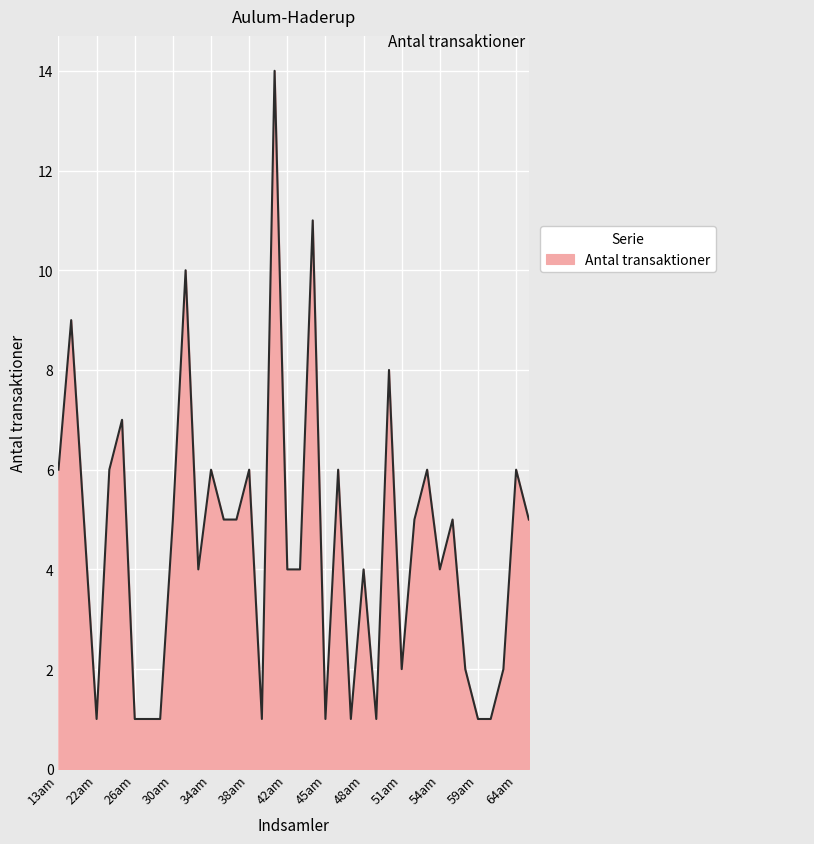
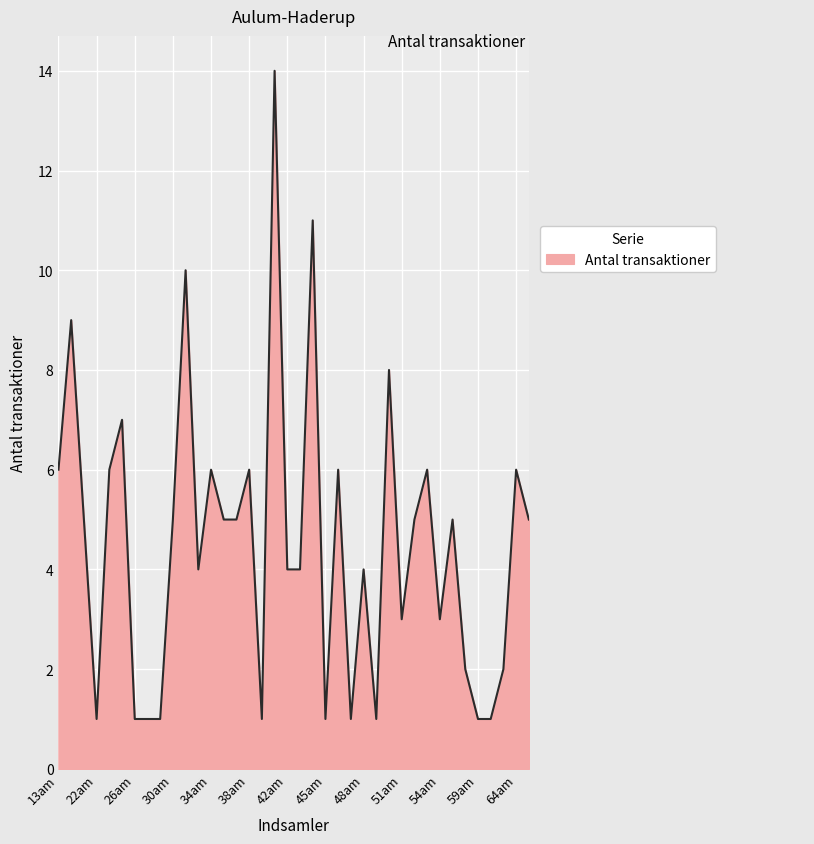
  {
    "13am": 6,
    "22am": 1,
    "26am": 1,
    "30am": 5,
    "34am": 6,
    "38am": 6,
    "42am": 4,
    "45am": 1,
    "48am": 4,
-   "51am": 2,
-   "54am": 4,
+   "51am": 3,
+   "54am": 3,
    "59am": 1,
    "64am": 6
  }
